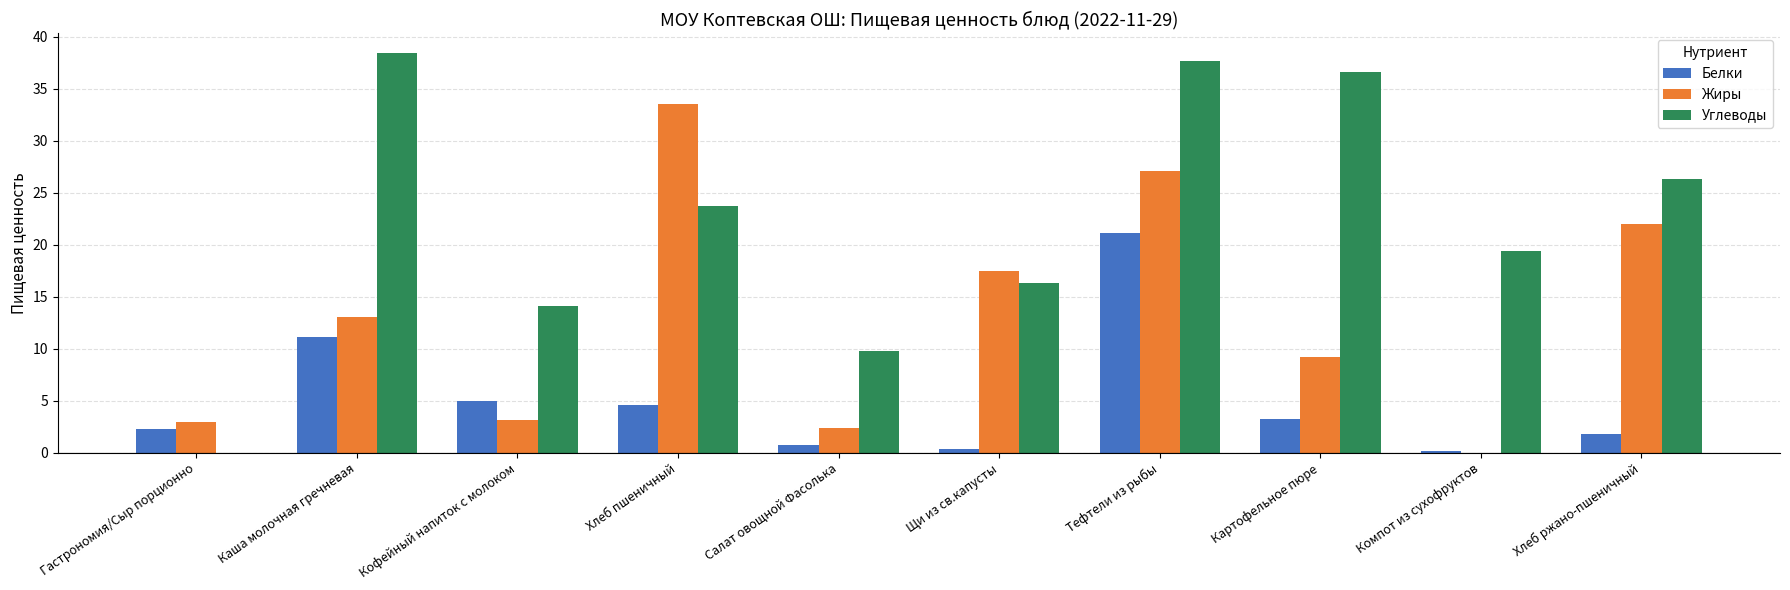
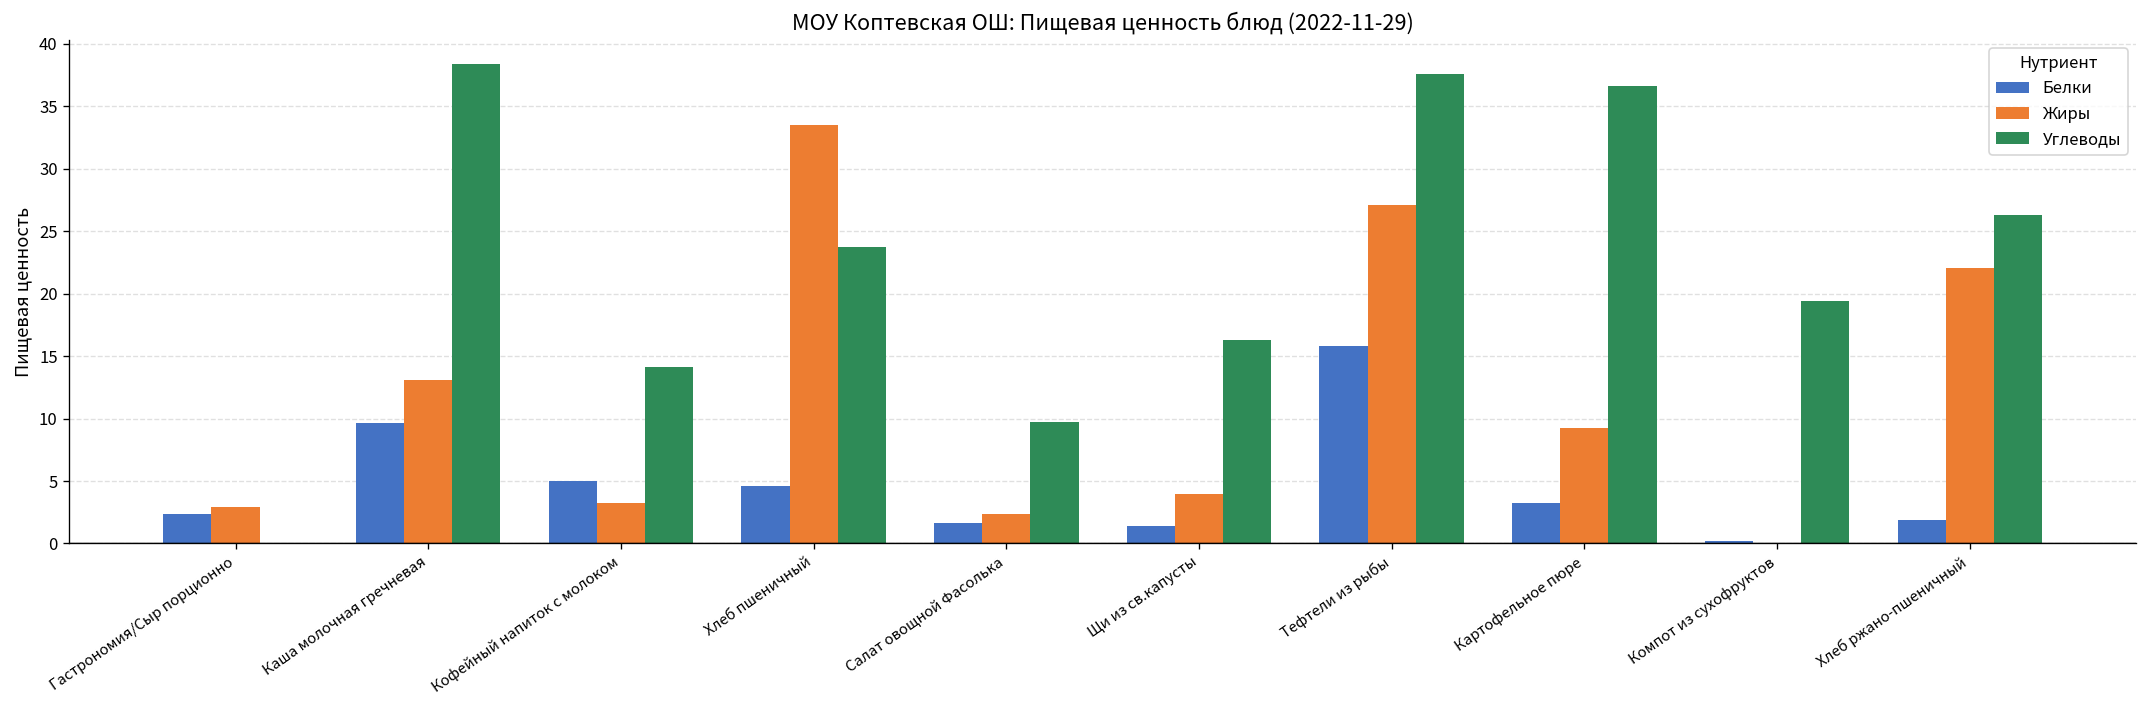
  {
    "Белки": {
      "Гастрономия/Сыр порционно": 2.3,
-     "Каша молочная гречневая": 11.1,
+     "Каша молочная гречневая": 9.6,
      "Кофейный напиток с молоком": 5.0,
      "Хлеб пшеничный": 4.6,
-     "Салат овощной Фасолька": 0.8,
-     "Щи из св.капусты": 0.4,
-     "Тефтели из рыбы": 21.1,
+     "Салат овощной Фасолька": 1.7,
+     "Щи из св.капусты": 1.4,
+     "Тефтели из рыбы": 15.8,
      "Картофельное пюре": 3.3,
      "Хлеб ржано-пшеничный": 1.9
    },
    "Жиры": {
      "Гастрономия/Сыр порционно": 3.0,
      "Каша молочная гречневая": 13.1,
      "Кофейный напиток с молоком": 3.2,
      "Хлеб пшеничный": 33.5,
      "Салат овощной Фасолька": 2.4,
-     "Щи из св.капусты": 17.5,
+     "Щи из св.капусты": 4.0,
      "Тефтели из рыбы": 27.1,
      "Картофельное пюре": 9.3,
      "Компот из сухофруктов": 0.0,
      "Хлеб ржано-пшеничный": 22.0
    },
    "Углеводы": {
      "Гастрономия/Сыр порционно": 0.0,
      "Каша молочная гречневая": 38.4,
      "Кофейный напиток с молоком": 14.1,
      "Хлеб пшеничный": 23.7,
      "Салат овощной Фасолька": 9.8,
      "Щи из св.капусты": 16.3,
      "Тефтели из рыбы": 37.6,
      "Картофельное пюре": 36.6,
      "Компот из сухофруктов": 19.4,
      "Хлеб ржано-пшеничный": 26.3
    }
  }
